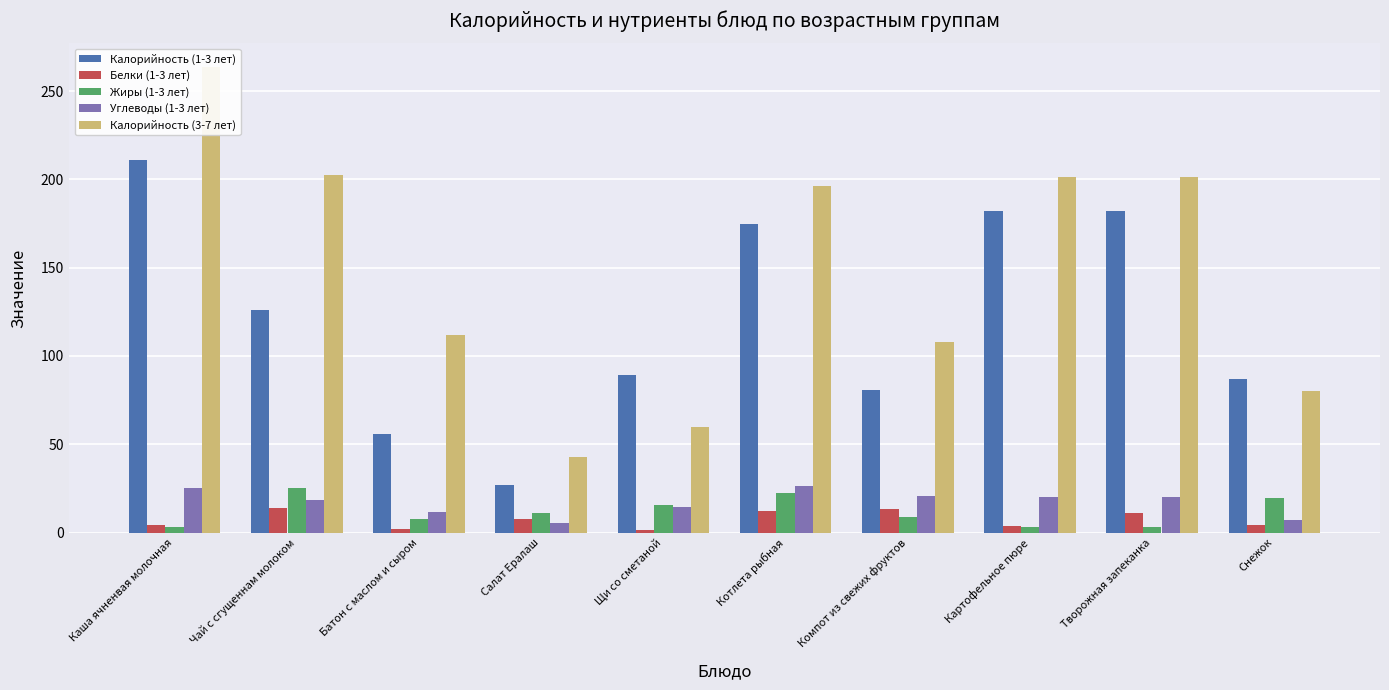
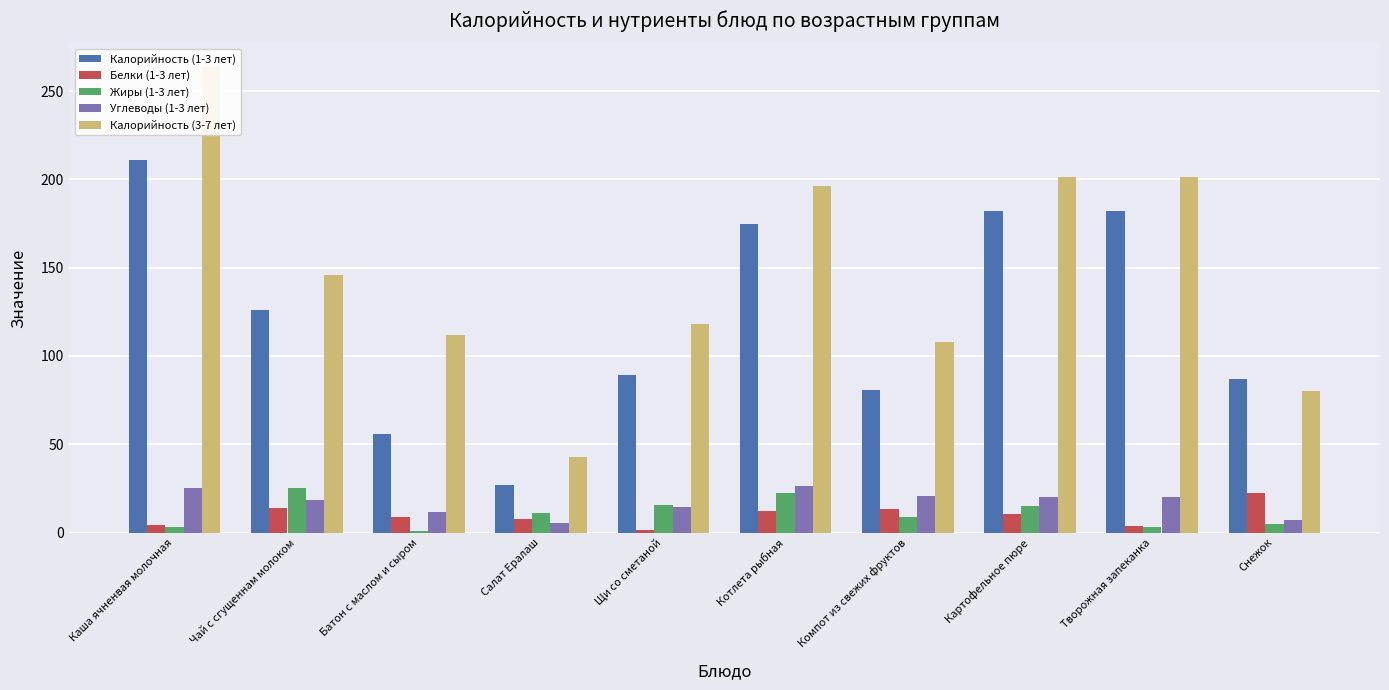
  {
    "Белки (1-3 лет)": {
      "Каша ячненвая молочная": 4,
      "Чай с сгущеннам молоком": 14,
-     "Батон с маслом и сыром": 2,
+     "Батон с маслом и сыром": 9,
      "Салат Ералаш": 8,
      "Котлета рыбная": 12,
      "Компот из свежих фруктов": 14,
-     "Картофельное пюре": 3,
-     "Творожная запеканка": 11,
-     "Снежок": 4
+     "Картофельное пюре": 10,
+     "Творожная запеканка": 3,
+     "Снежок": 22
    },
    "Жиры (1-3 лет)": {
      "Каша ячненвая молочная": 3,
      "Чай с сгущеннам молоком": 25,
-     "Батон с маслом и сыром": 8,
+     "Батон с маслом и сыром": 1,
      "Салат Ералаш": 11,
      "Щи со сметаной": 16,
      "Котлета рыбная": 22,
      "Компот из свежих фруктов": 9,
-     "Картофельное пюре": 3,
+     "Картофельное пюре": 15,
      "Творожная запеканка": 3,
-     "Снежок": 19
+     "Снежок": 5
    },
    "Калорийность (3-7 лет)": {
-     "Чай с сгущеннам молоком": 203,
+     "Чай с сгущеннам молоком": 146,
      "Батон с маслом и сыром": 112,
      "Салат Ералаш": 43,
-     "Щи со сметаной": 60,
+     "Щи со сметаной": 118,
      "Котлета рыбная": 196,
      "Компот из свежих фруктов": 108,
      "Картофельное пюре": 201,
      "Творожная запеканка": 201,
      "Снежок": 80
    }
  }
